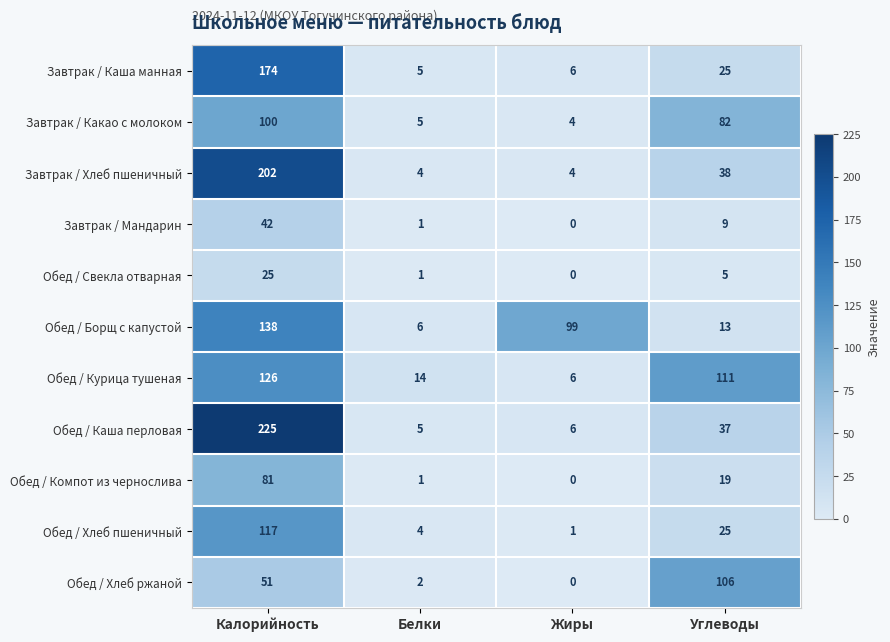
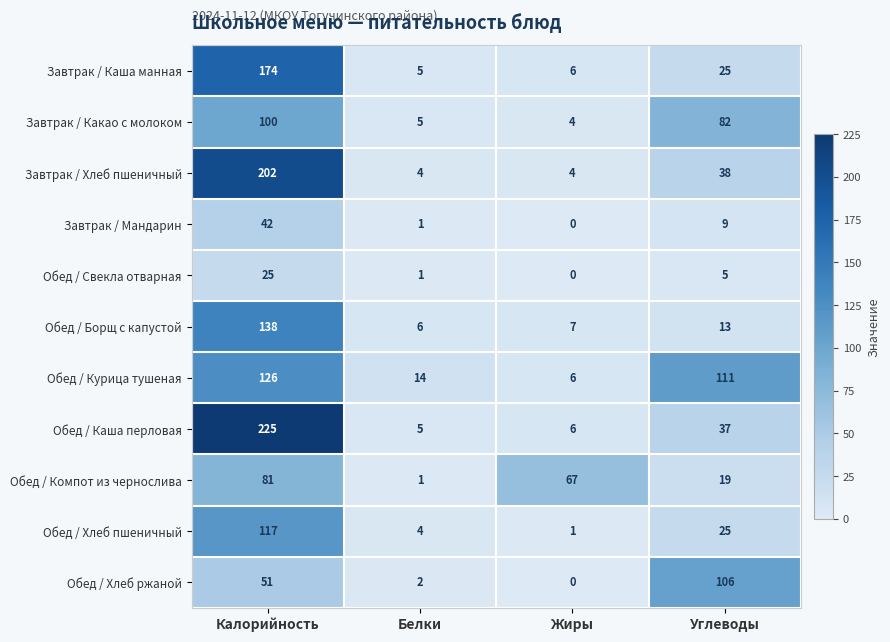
  {
    "Завтрак / Каша манная": {
      "Калорийность": 174,
      "Белки": 5,
      "Жиры": 6,
      "Углеводы": 25
    },
    "Завтрак / Какао с молоком": {
      "Калорийность": 100,
      "Белки": 5,
      "Жиры": 4,
      "Углеводы": 82
    },
    "Завтрак / Хлеб пшеничный": {
      "Калорийность": 202,
      "Белки": 4,
      "Жиры": 4,
      "Углеводы": 38
    },
    "Завтрак / Мандарин": {
      "Калорийность": 42,
      "Белки": 1,
      "Жиры": 0,
      "Углеводы": 9
    },
    "Обед / Свекла отварная": {
      "Калорийность": 25,
      "Белки": 1,
      "Жиры": 0,
      "Углеводы": 5
    },
    "Обед / Борщ с капустой": {
      "Калорийность": 138,
      "Белки": 6,
-     "Жиры": 99,
+     "Жиры": 7,
      "Углеводы": 13
    },
    "Обед / Курица тушеная": {
      "Калорийность": 126,
      "Белки": 14,
      "Жиры": 6,
      "Углеводы": 111
    },
    "Обед / Каша перловая": {
      "Калорийность": 225,
      "Белки": 5,
      "Жиры": 6,
      "Углеводы": 37
    },
    "Обед / Компот из чернослива": {
      "Калорийность": 81,
      "Белки": 1,
-     "Жиры": 0,
+     "Жиры": 67,
      "Углеводы": 19
    },
    "Обед / Хлеб пшеничный": {
      "Калорийность": 117,
      "Белки": 4,
      "Жиры": 1,
      "Углеводы": 25
    },
    "Обед / Хлеб ржаной": {
      "Калорийность": 51,
      "Белки": 2,
      "Жиры": 0,
      "Углеводы": 106
    }
  }
